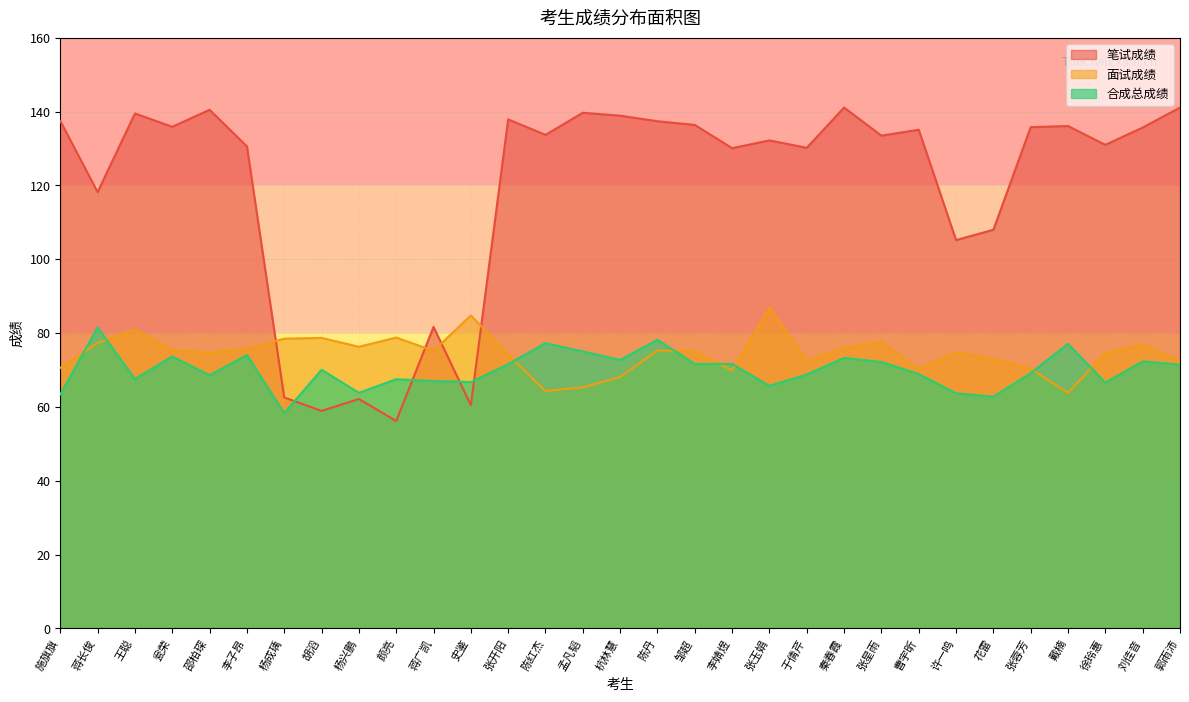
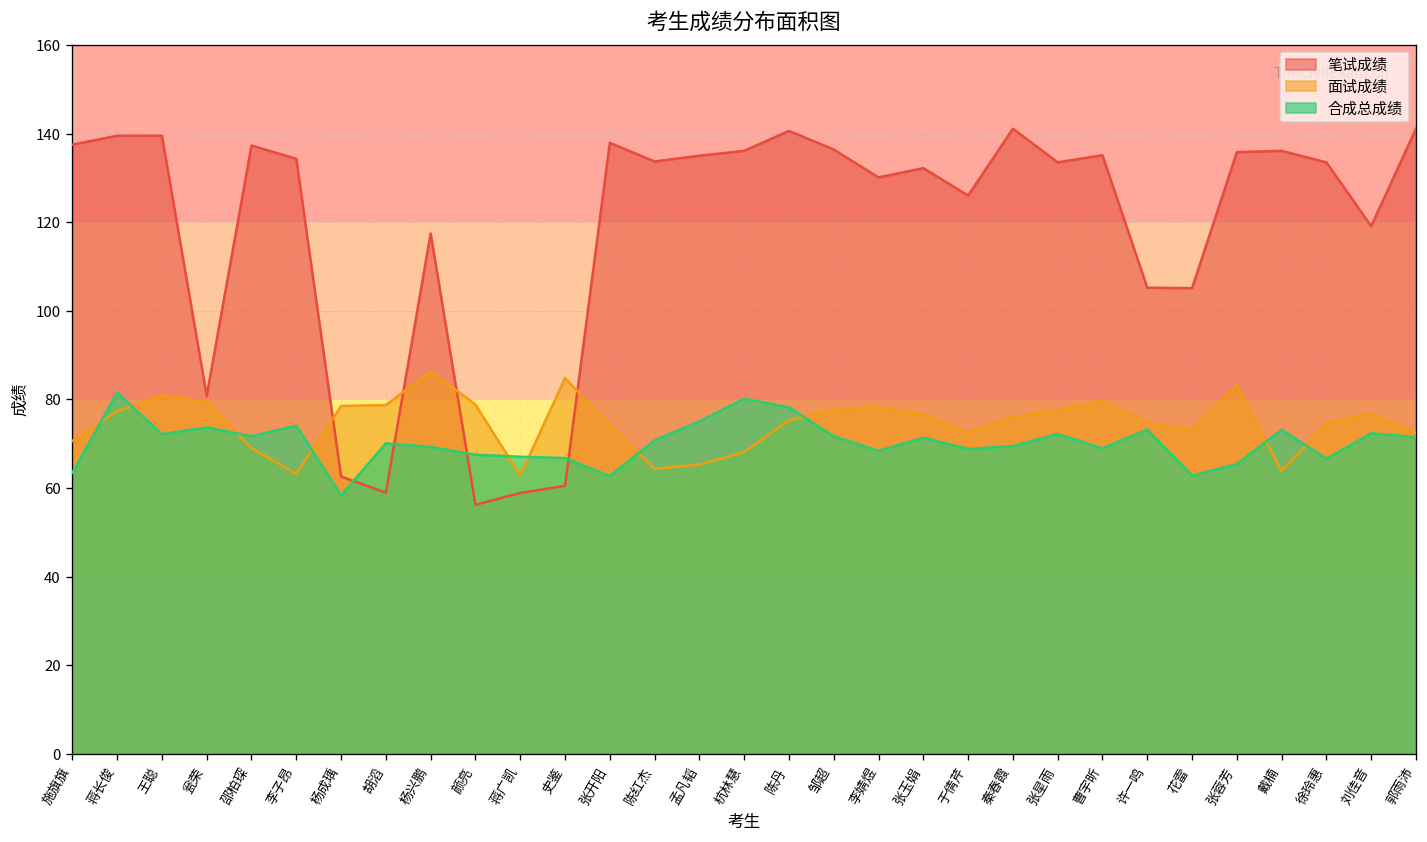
  {
    "笔试成绩": {
      "施旗旗": 138,
-     "蒋长俊": 118,
+     "蒋长俊": 140,
      "王聪": 140,
-     "瓮荣": 136,
-     "邵柏琛": 141,
-     "李子昂": 131,
+     "瓮荣": 81,
+     "邵柏琛": 137,
+     "李子昂": 134,
      "杨成瑀": 63,
      "胡滔": 59,
-     "杨兴鹏": 62,
+     "杨兴鹏": 117,
      "颜亮": 56,
-     "蒋广凯": 82,
+     "蒋广凯": 59,
      "史鉴": 60,
      "张开阳": 138,
      "陈红杰": 134,
-     "孟凡韬": 140,
-     "杭林慧": 139,
-     "陈丹": 137,
+     "孟凡韬": 135,
+     "杭林慧": 136,
+     "陈丹": 141,
      "邹超": 136,
      "李婧煜": 130,
      "张玉娟": 132,
-     "于倩芹": 130,
+     "于倩芹": 126,
      "秦春霞": 141,
      "张星雨": 134,
      "曹宇昕": 135,
      "许一鸣": 105,
-     "花雷": 108,
+     "花雷": 105,
      "张蓉芳": 136,
      "戴楠": 136,
-     "徐玲惠": 131,
-     "刘佳音": 136,
+     "徐玲惠": 134,
+     "刘佳音": 119,
      "郭雨沛": 141
    },
    "面试成绩": {
      "施旗旗": 71,
      "蒋长俊": 77,
      "王聪": 81,
-     "瓮荣": 75,
-     "邵柏琛": 75,
-     "李子昂": 76,
+     "瓮荣": 79,
+     "邵柏琛": 69,
+     "李子昂": 63,
      "杨成瑀": 79,
      "胡滔": 79,
-     "杨兴鹏": 76,
+     "杨兴鹏": 86,
      "颜亮": 79,
-     "蒋广凯": 75,
+     "蒋广凯": 63,
      "史鉴": 85,
      "张开阳": 74,
      "陈红杰": 64,
      "孟凡韬": 65,
      "杭林慧": 68,
      "陈丹": 75,
-     "邹超": 75,
-     "李婧煜": 70,
-     "张玉娟": 87,
+     "邹超": 78,
+     "李婧煜": 78,
+     "张玉娟": 77,
      "于倩芹": 73,
      "秦春霞": 76,
      "张星雨": 78,
-     "曹宇昕": 70,
+     "曹宇昕": 80,
      "许一鸣": 75,
      "花雷": 73,
-     "张蓉芳": 70,
+     "张蓉芳": 83,
      "戴楠": 64,
      "徐玲惠": 75,
      "刘佳音": 77,
      "郭雨沛": 72
    },
    "合成总成绩": {
      "施旗旗": 63,
      "蒋长俊": 82,
-     "王聪": 68,
+     "王聪": 72,
      "瓮荣": 74,
-     "邵柏琛": 69,
+     "邵柏琛": 72,
      "李子昂": 74,
      "杨成瑀": 58,
      "胡滔": 70,
-     "杨兴鹏": 64,
+     "杨兴鹏": 69,
      "颜亮": 68,
      "蒋广凯": 67,
      "史鉴": 67,
-     "张开阳": 72,
-     "陈红杰": 77,
+     "张开阳": 63,
+     "陈红杰": 71,
      "孟凡韬": 75,
-     "杭林慧": 73,
+     "杭林慧": 80,
      "陈丹": 78,
      "邹超": 72,
-     "李婧煜": 72,
-     "张玉娟": 66,
+     "李婧煜": 68,
+     "张玉娟": 71,
      "于倩芹": 69,
-     "秦春霞": 73,
+     "秦春霞": 69,
      "张星雨": 72,
      "曹宇昕": 69,
-     "许一鸣": 64,
+     "许一鸣": 73,
      "花雷": 63,
-     "张蓉芳": 69,
-     "戴楠": 77,
+     "张蓉芳": 65,
+     "戴楠": 73,
      "徐玲惠": 67,
      "刘佳音": 72,
      "郭雨沛": 71
    }
  }
